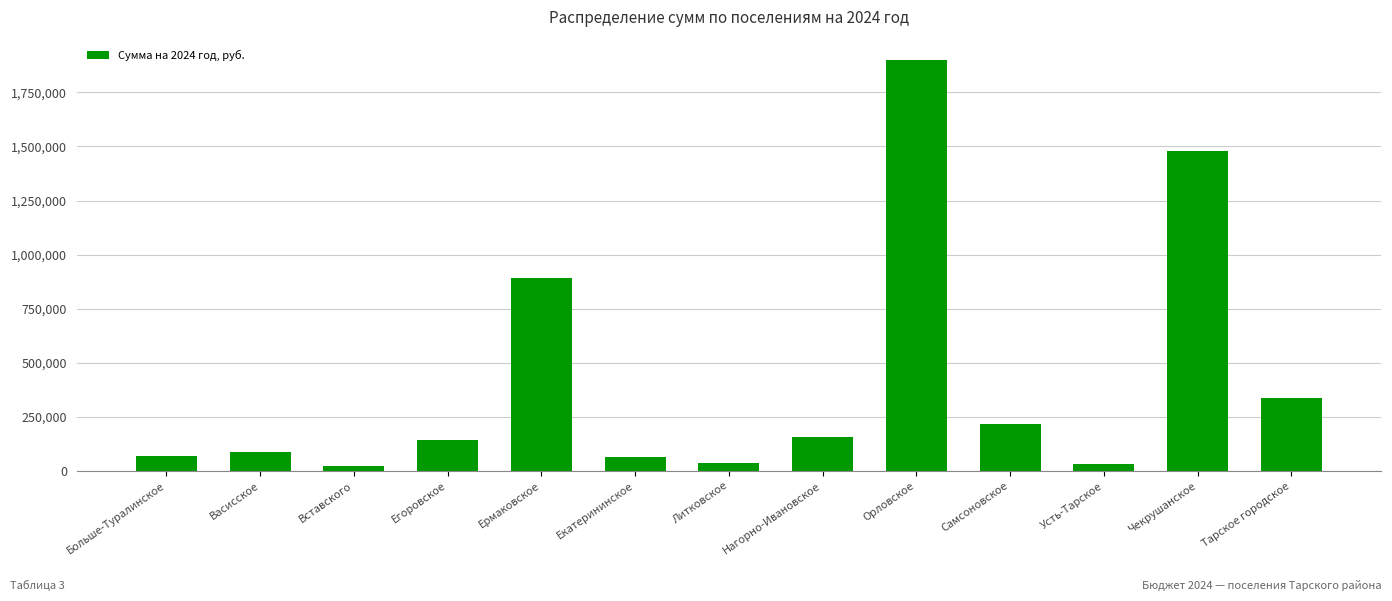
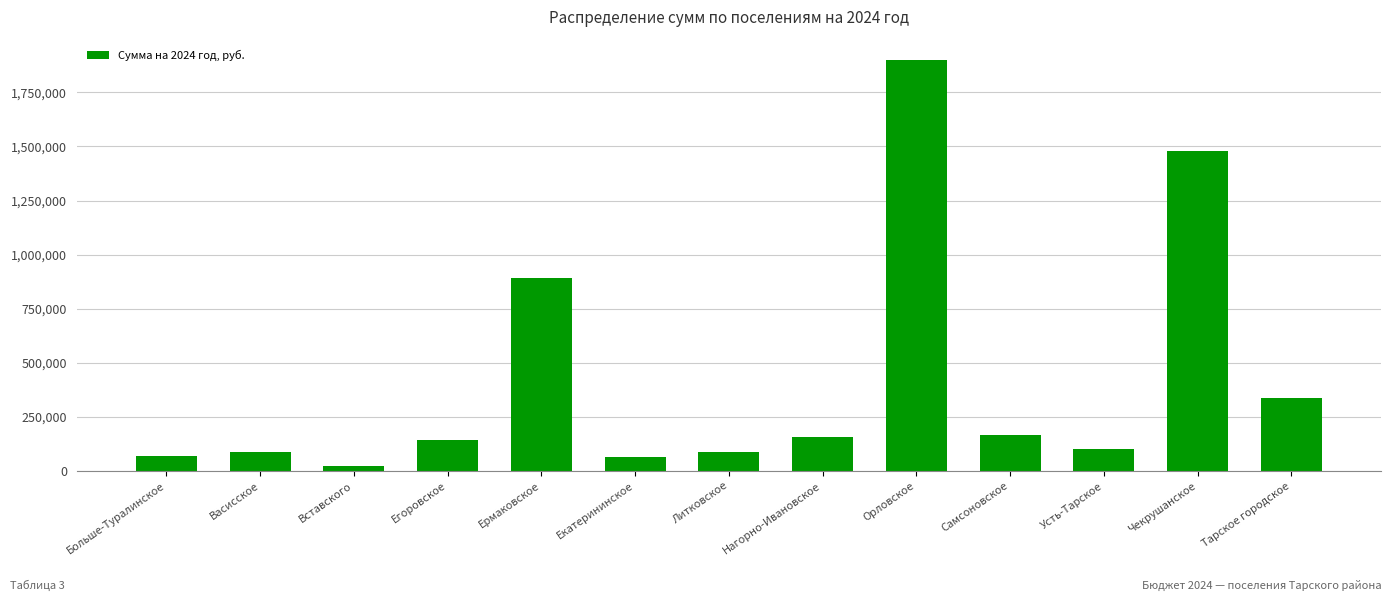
  {
    "Больше-Туралинское": "70,000",
    "Васисское": "90,000",
    "Вставского": "30,000",
    "Егоровское": "140,000",
    "Ермаковское": "890,000",
    "Екатерининское": "70,000",
-   "Литковское": "40,000",
+   "Литковское": "90,000",
    "Нагорно-Ивановское": "160,000",
    "Орловское": "1,900,000",
-   "Самсоновское": "220,000",
-   "Усть-Тарское": "30,000",
+   "Самсоновское": "170,000",
+   "Усть-Тарское": "100,000",
    "Чекрушанское": "1,480,000",
    "Тарское городское": "340,000"
  }
